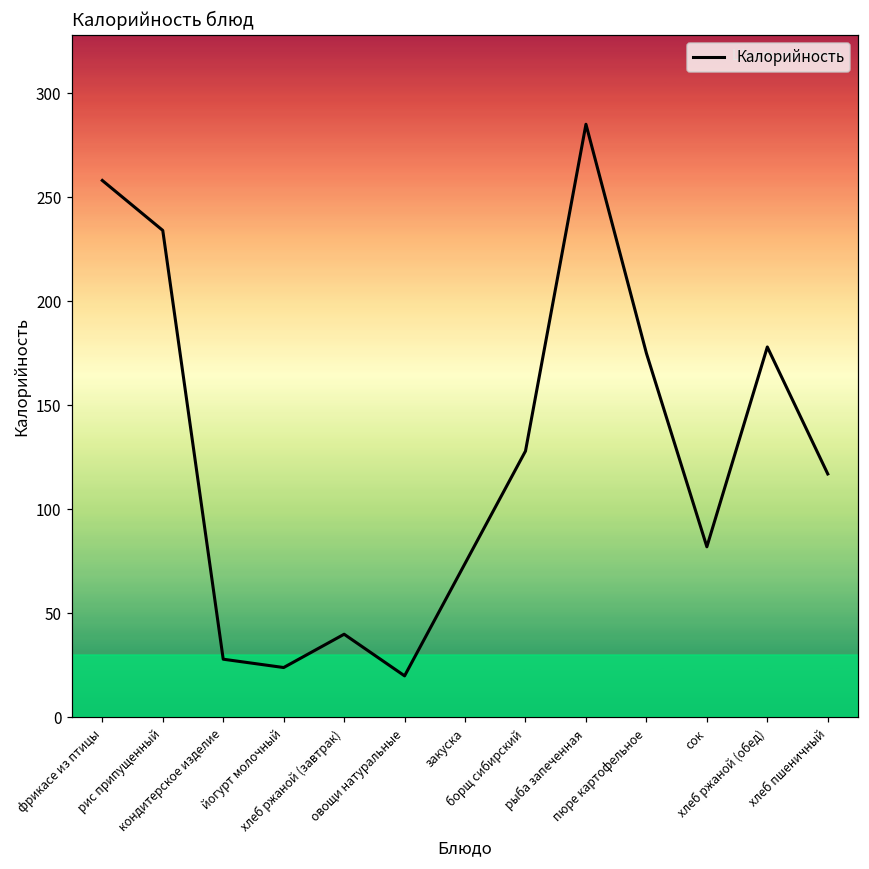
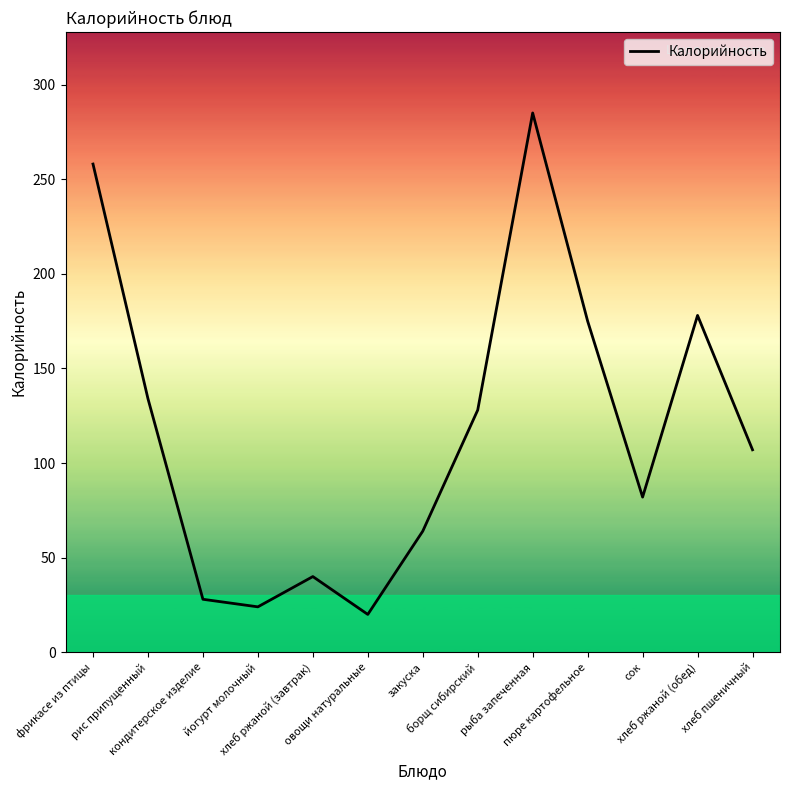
  {
    "фрикасе из птицы": 258,
-   "рис припущенный": 234,
+   "рис припущенный": 134,
    "хлеб ржаной (завтрак)": 40,
-   "закуска": 74,
+   "закуска": 64,
    "борщ сибирский": 128,
    "рыба запеченная": 285,
    "пюре картофельное": 175,
    "сок": 82,
    "хлеб ржаной (обед)": 178,
-   "хлеб пшеничный": 117
+   "хлеб пшеничный": 107
  }
